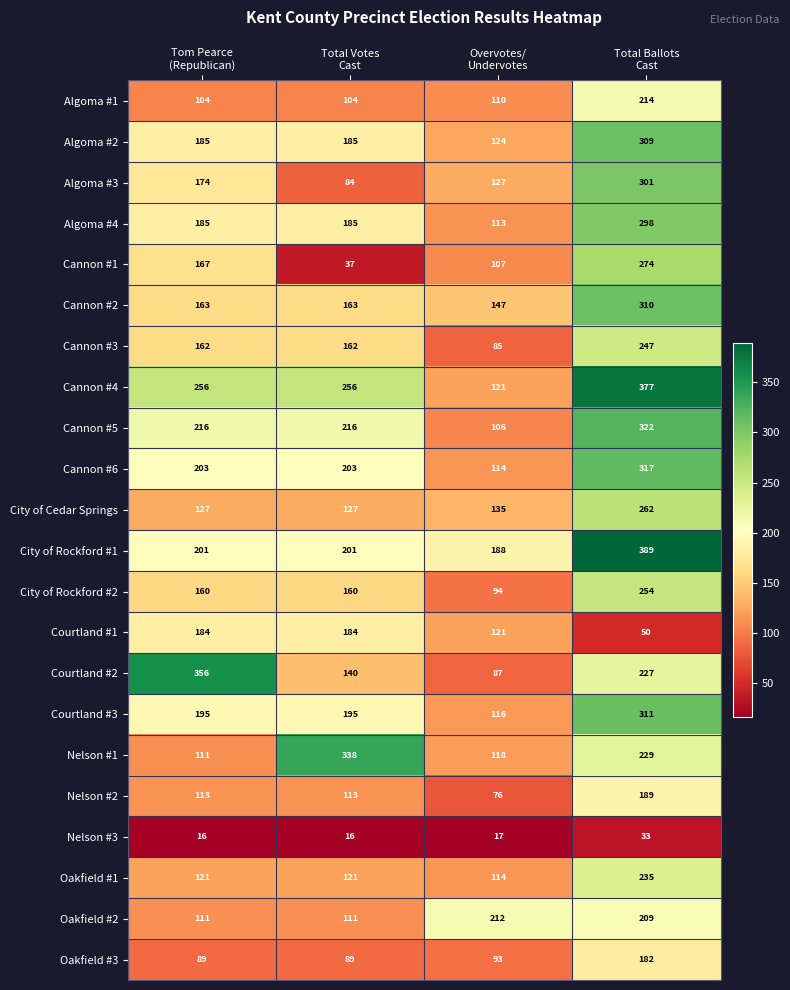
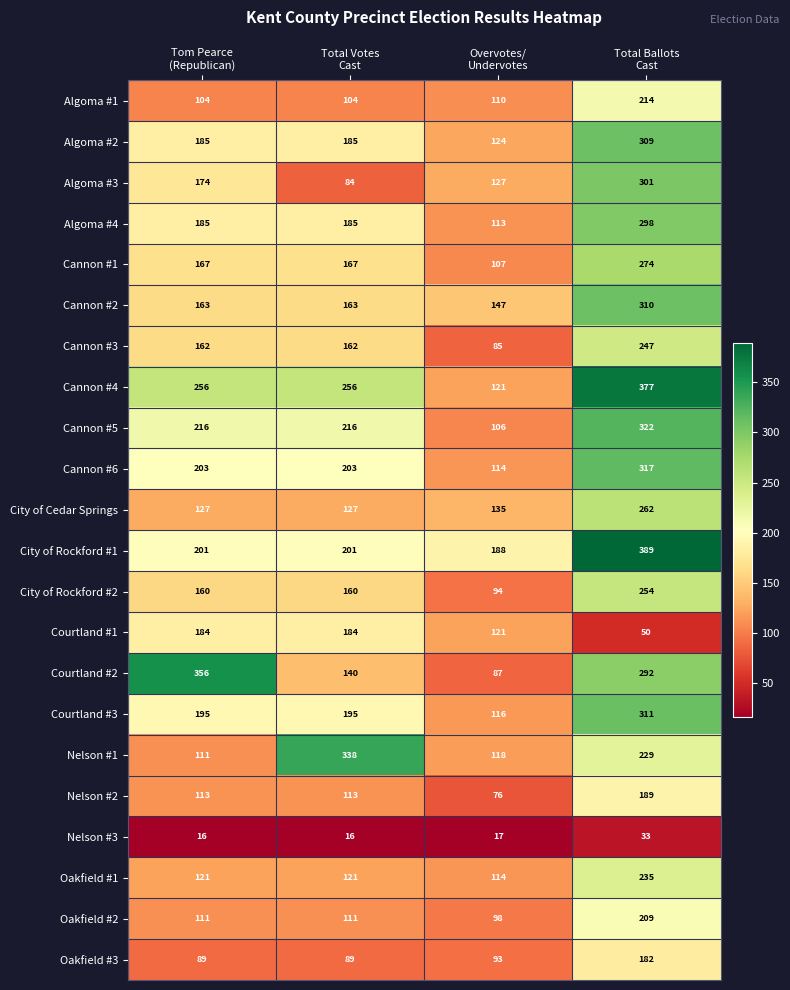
  {
    "Algoma #1": {
      "Tom Pearce (Republican)": 104,
      "Total Votes Cast": 104,
      "Overvotes/ Undervotes": 110,
      "Total Ballots Cast": 214
    },
    "Algoma #2": {
      "Tom Pearce (Republican)": 185,
      "Total Votes Cast": 185,
      "Overvotes/ Undervotes": 124,
      "Total Ballots Cast": 309
    },
    "Algoma #3": {
      "Tom Pearce (Republican)": 174,
      "Total Votes Cast": 84,
      "Overvotes/ Undervotes": 127,
      "Total Ballots Cast": 301
    },
    "Algoma #4": {
      "Tom Pearce (Republican)": 185,
      "Total Votes Cast": 185,
      "Overvotes/ Undervotes": 113,
      "Total Ballots Cast": 298
    },
    "Cannon #1": {
      "Tom Pearce (Republican)": 167,
-     "Total Votes Cast": 37,
+     "Total Votes Cast": 167,
      "Overvotes/ Undervotes": 107,
      "Total Ballots Cast": 274
    },
    "Cannon #2": {
      "Tom Pearce (Republican)": 163,
      "Total Votes Cast": 163,
      "Overvotes/ Undervotes": 147,
      "Total Ballots Cast": 310
    },
    "Cannon #3": {
      "Tom Pearce (Republican)": 162,
      "Total Votes Cast": 162,
      "Overvotes/ Undervotes": 85,
      "Total Ballots Cast": 247
    },
    "Cannon #4": {
      "Tom Pearce (Republican)": 256,
      "Total Votes Cast": 256,
      "Overvotes/ Undervotes": 121,
      "Total Ballots Cast": 377
    },
    "Cannon #5": {
      "Tom Pearce (Republican)": 216,
      "Total Votes Cast": 216,
      "Overvotes/ Undervotes": 106,
      "Total Ballots Cast": 322
    },
    "Cannon #6": {
      "Tom Pearce (Republican)": 203,
      "Total Votes Cast": 203,
      "Overvotes/ Undervotes": 114,
      "Total Ballots Cast": 317
    },
    "City of Cedar Springs": {
      "Tom Pearce (Republican)": 127,
      "Total Votes Cast": 127,
      "Overvotes/ Undervotes": 135,
      "Total Ballots Cast": 262
    },
    "City of Rockford #1": {
      "Tom Pearce (Republican)": 201,
      "Total Votes Cast": 201,
      "Overvotes/ Undervotes": 188,
      "Total Ballots Cast": 389
    },
    "City of Rockford #2": {
      "Tom Pearce (Republican)": 160,
      "Total Votes Cast": 160,
      "Overvotes/ Undervotes": 94,
      "Total Ballots Cast": 254
    },
    "Courtland #1": {
      "Tom Pearce (Republican)": 184,
      "Total Votes Cast": 184,
      "Overvotes/ Undervotes": 121,
      "Total Ballots Cast": 50
    },
    "Courtland #2": {
      "Tom Pearce (Republican)": 356,
      "Total Votes Cast": 140,
      "Overvotes/ Undervotes": 87,
-     "Total Ballots Cast": 227
+     "Total Ballots Cast": 292
    },
    "Courtland #3": {
      "Tom Pearce (Republican)": 195,
      "Total Votes Cast": 195,
      "Overvotes/ Undervotes": 116,
      "Total Ballots Cast": 311
    },
    "Nelson #1": {
      "Tom Pearce (Republican)": 111,
      "Total Votes Cast": 338,
      "Overvotes/ Undervotes": 118,
      "Total Ballots Cast": 229
    },
    "Nelson #2": {
      "Tom Pearce (Republican)": 113,
      "Total Votes Cast": 113,
      "Overvotes/ Undervotes": 76,
      "Total Ballots Cast": 189
    },
    "Nelson #3": {
      "Tom Pearce (Republican)": 16,
      "Total Votes Cast": 16,
      "Overvotes/ Undervotes": 17,
      "Total Ballots Cast": 33
    },
    "Oakfield #1": {
      "Tom Pearce (Republican)": 121,
      "Total Votes Cast": 121,
      "Overvotes/ Undervotes": 114,
      "Total Ballots Cast": 235
    },
    "Oakfield #2": {
      "Tom Pearce (Republican)": 111,
      "Total Votes Cast": 111,
-     "Overvotes/ Undervotes": 212,
+     "Overvotes/ Undervotes": 98,
      "Total Ballots Cast": 209
    },
    "Oakfield #3": {
      "Tom Pearce (Republican)": 89,
      "Total Votes Cast": 89,
      "Overvotes/ Undervotes": 93,
      "Total Ballots Cast": 182
    }
  }
